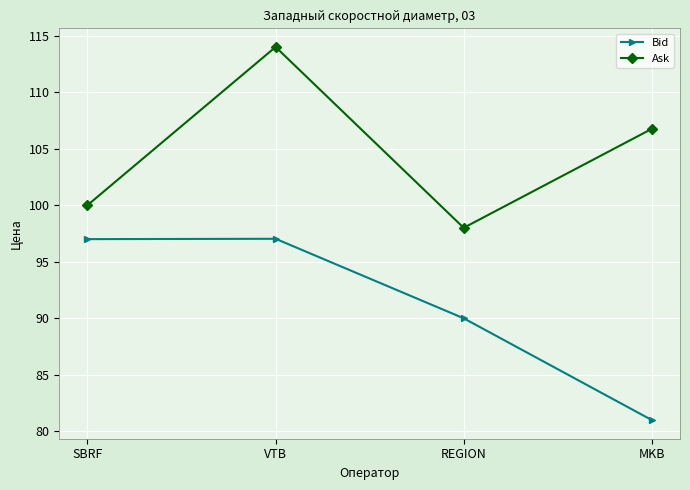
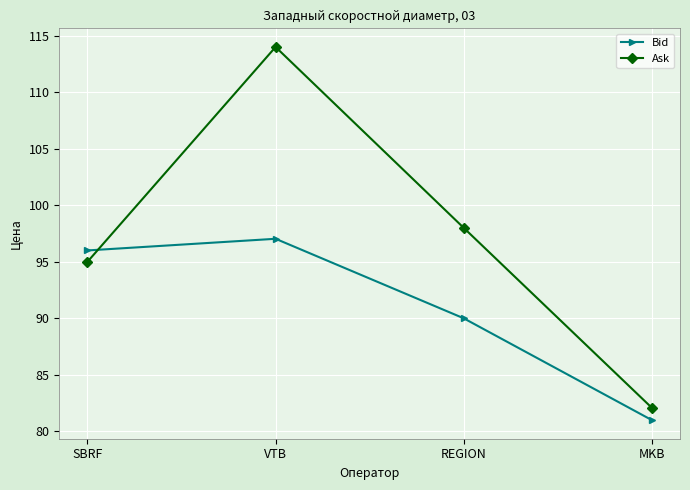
  {
    "Bid": {
-     "SBRF": 97,
+     "SBRF": 96,
      "VTB": 97,
      "REGION": 90,
      "MKB": 81
    },
    "Ask": {
-     "SBRF": 100,
+     "SBRF": 95,
      "VTB": 114.0,
      "REGION": 98.0,
-     "MKB": 106.8
+     "MKB": 82.1
    }
  }
